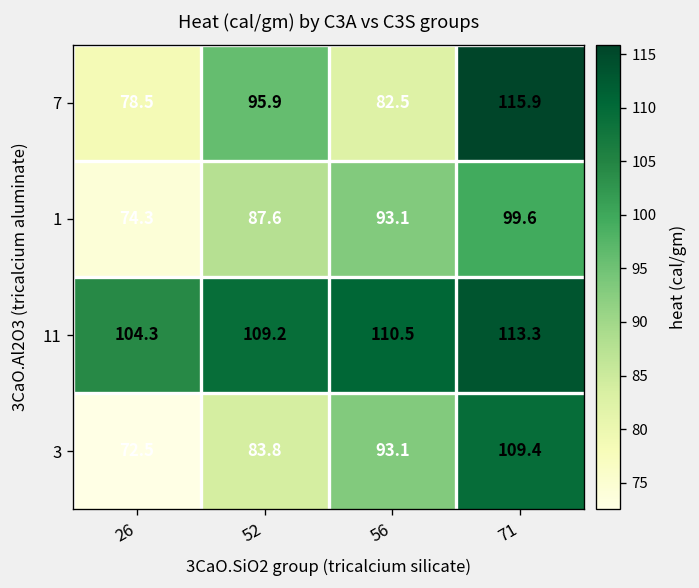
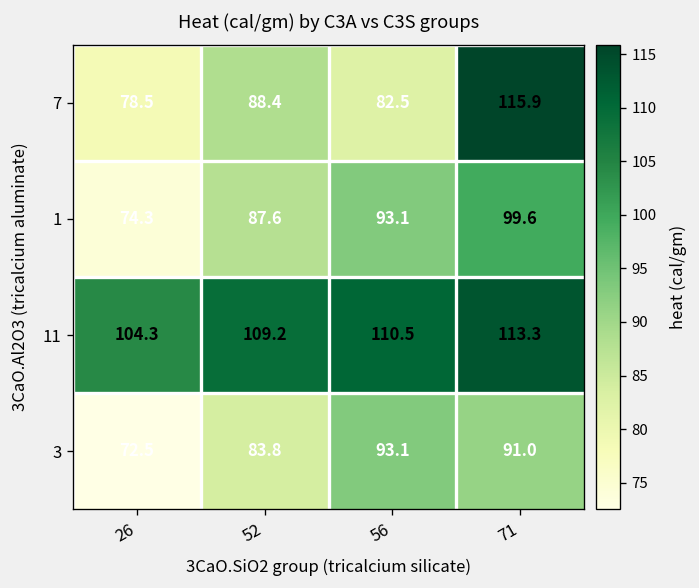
  {
    "7": {
      "26": 78.5,
-     "52": 95.9,
+     "52": 88.4,
      "56": 82.5,
      "71": 115.9
    },
    "1": {
      "52": 87.6,
      "56": 93.1,
      "71": 99.6
    },
    "11": {
      "26": 104.3,
      "52": 109.2,
      "56": 110.5,
      "71": 113.3
    },
    "3": {
      "52": 83.8,
      "56": 93.1,
-     "71": 109.4
+     "71": 91.0
    }
  }
